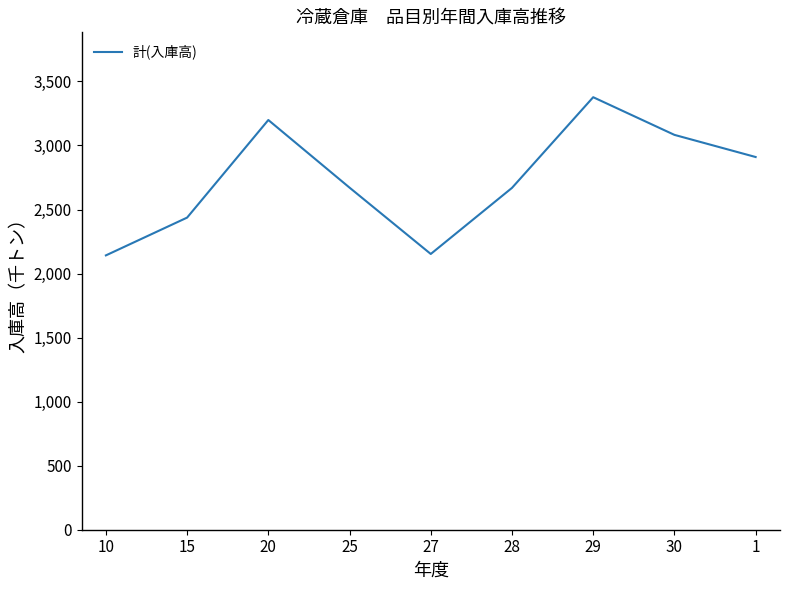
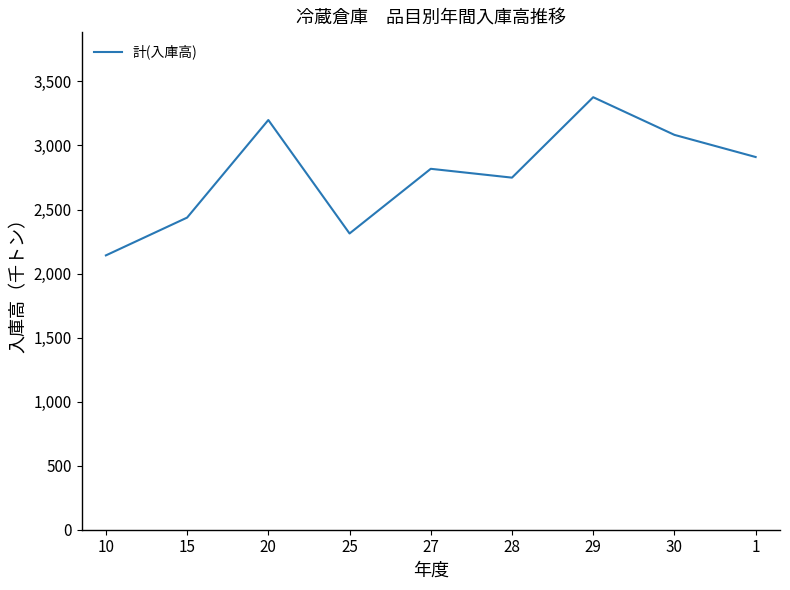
  {
    "10": "2,140",
    "15": "2,440",
    "20": "3,200",
-   "25": "2,670",
-   "27": "2,150",
-   "28": "2,670",
+   "25": "2,310",
+   "27": "2,820",
+   "28": "2,750",
    "29": "3,380",
    "30": "3,080",
    "1": "2,910"
  }
